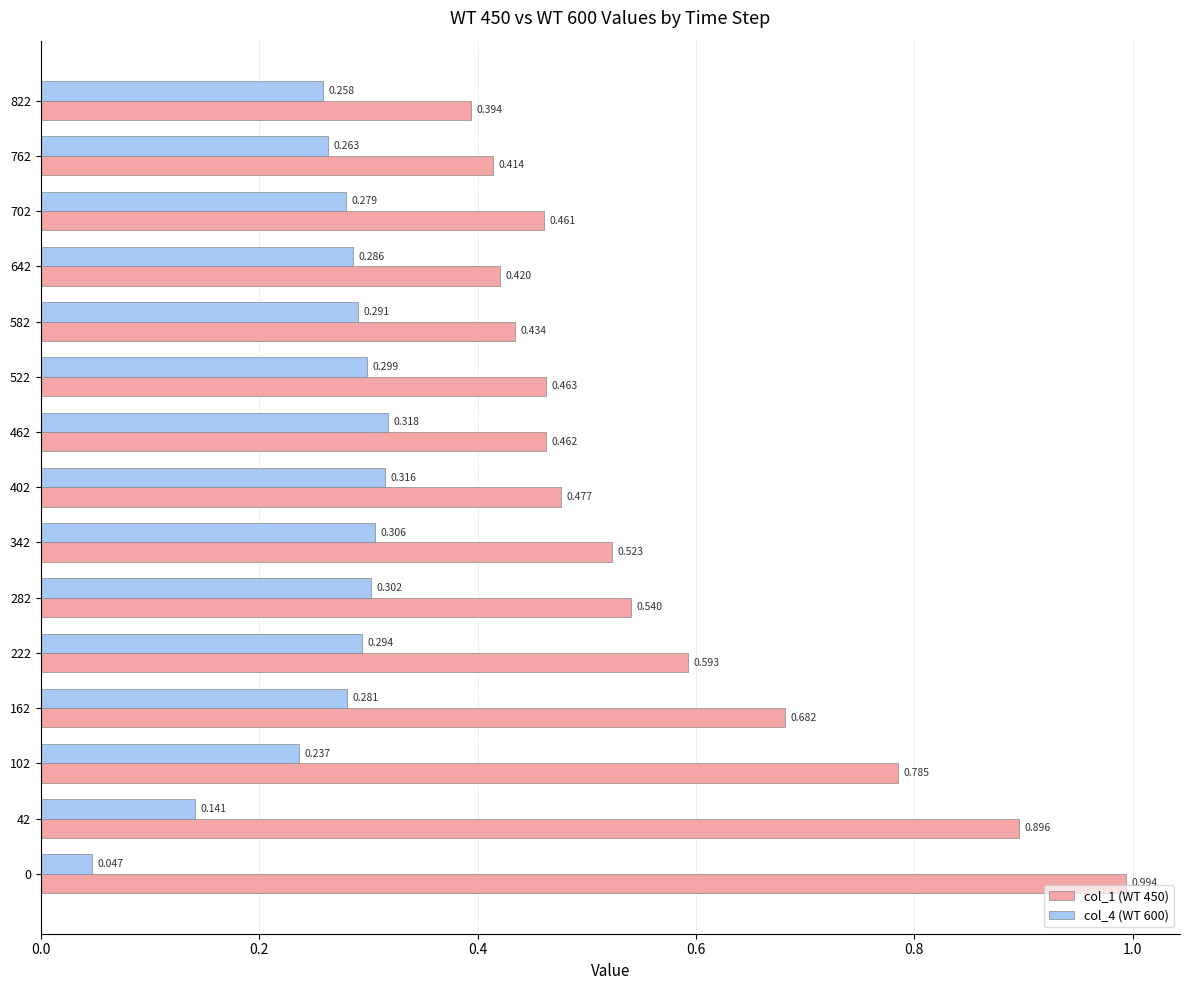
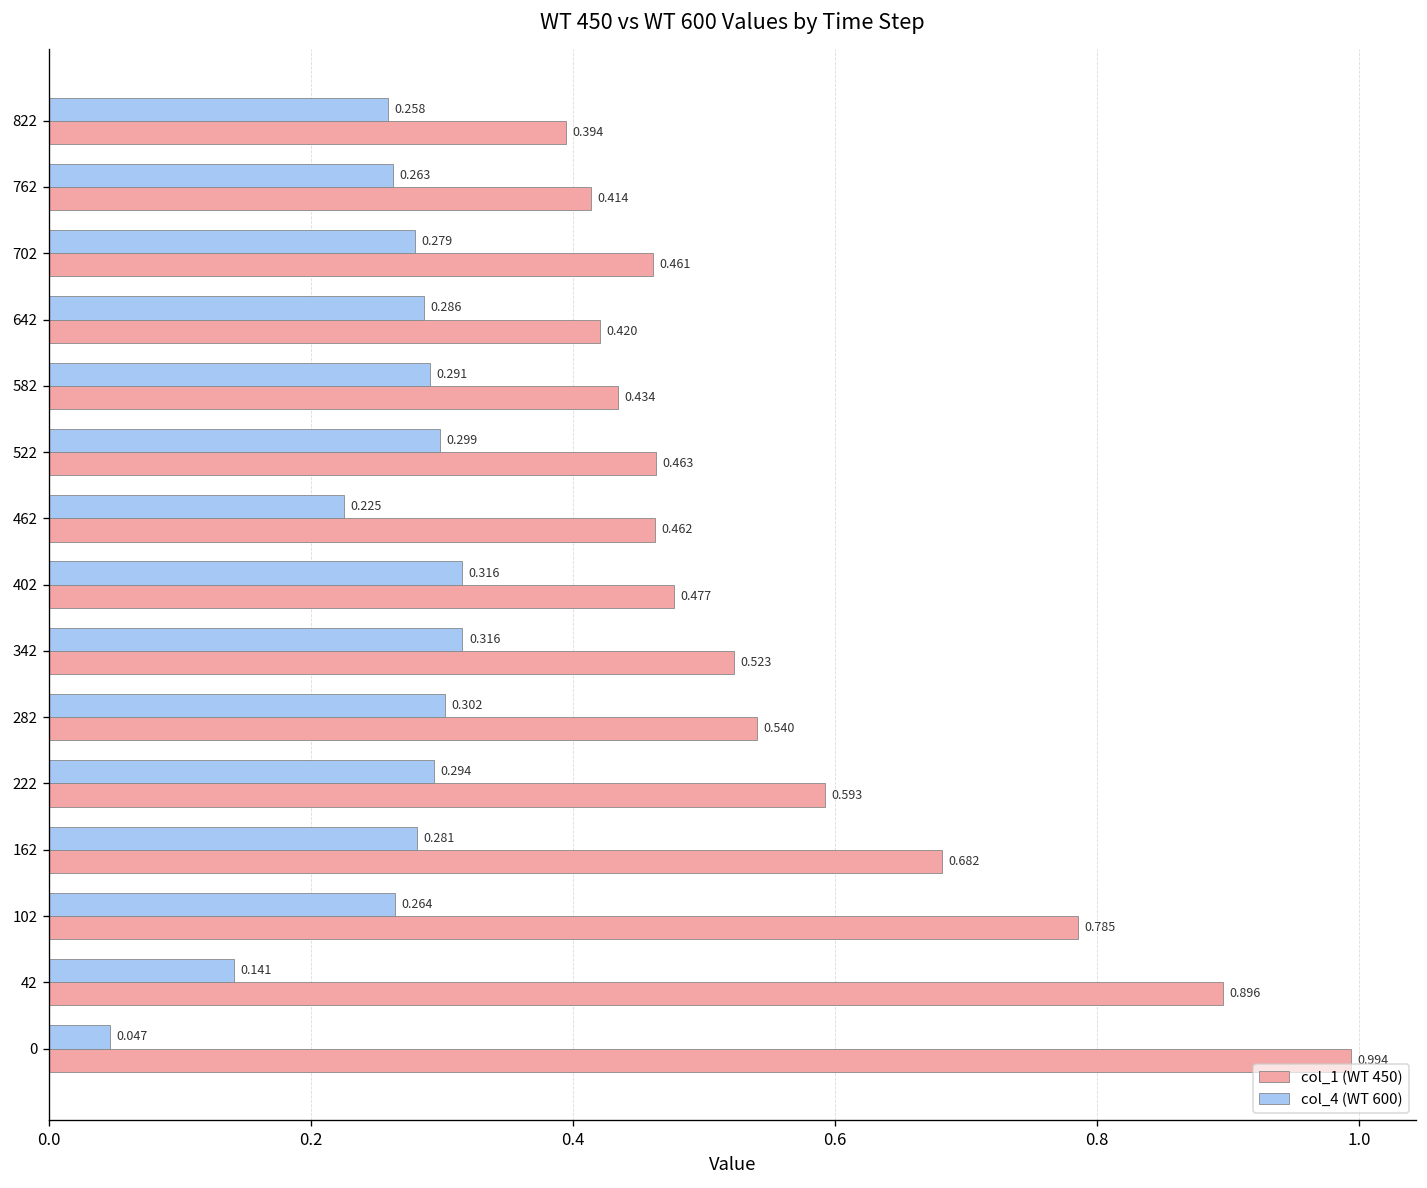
  {
    "col_1 (WT 450)": {
      "822": 0.394,
      "762": 0.414,
      "702": 0.461,
      "642": 0.420,
      "582": 0.434,
      "522": 0.463,
      "462": 0.462,
      "402": 0.477,
      "342": 0.523,
      "282": 0.540,
      "222": 0.593,
      "162": 0.682,
      "102": 0.785,
      "42": 0.896
    },
    "col_4 (WT 600)": {
      "822": 0.258,
      "762": 0.263,
      "702": 0.279,
      "642": 0.286,
      "582": 0.291,
      "522": 0.299,
-     "462": 0.318,
+     "462": 0.225,
      "402": 0.316,
-     "342": 0.306,
+     "342": 0.316,
      "282": 0.302,
      "222": 0.294,
      "162": 0.281,
-     "102": 0.237,
+     "102": 0.264,
      "42": 0.141,
      "0": 0.047
    }
  }
